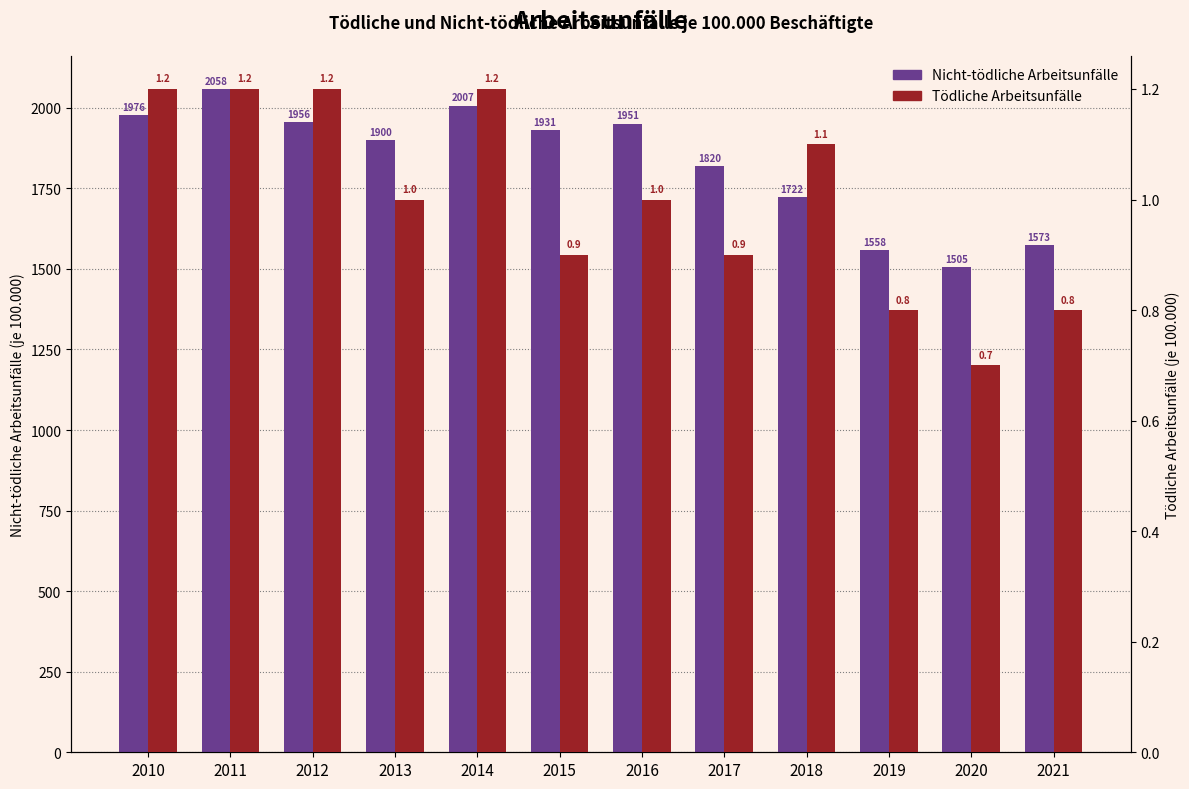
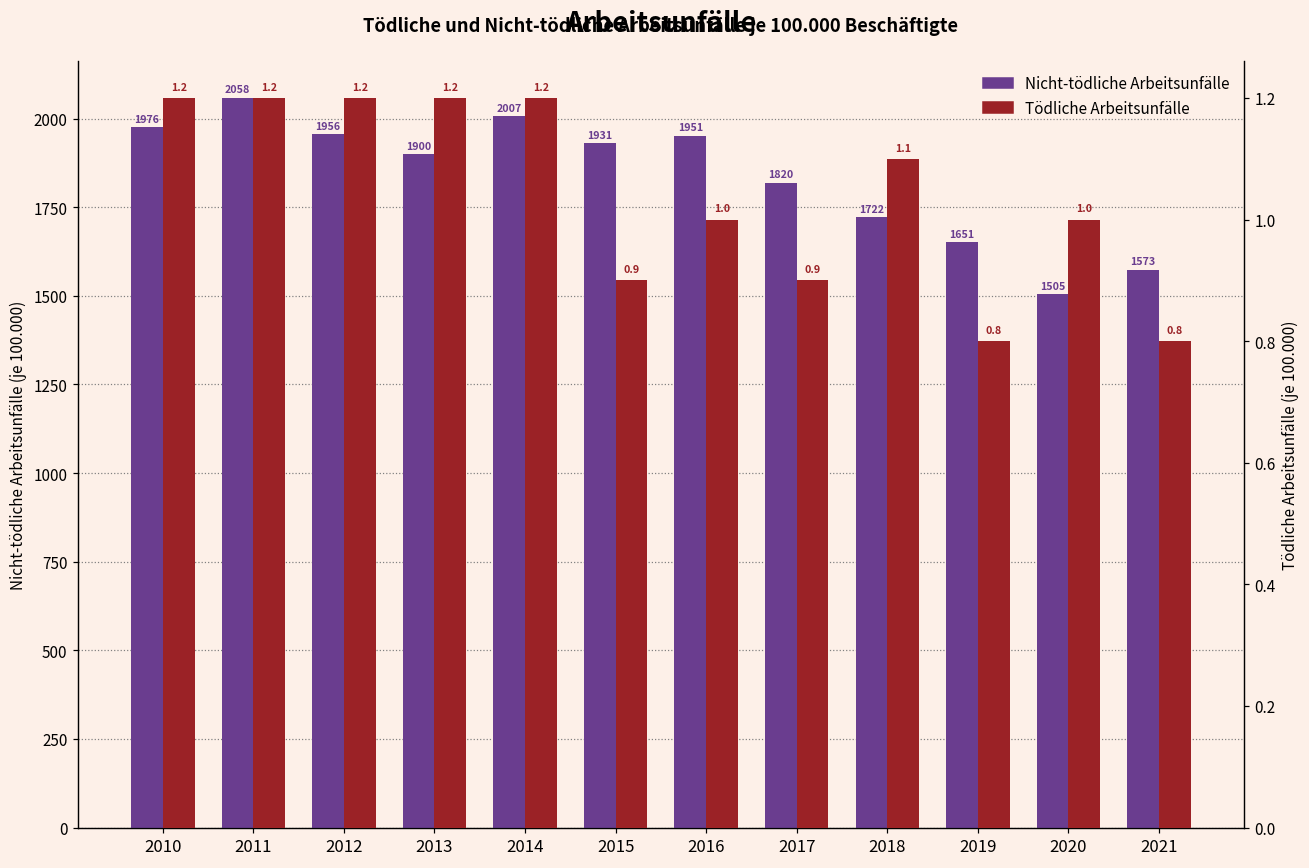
  {
    "Nicht-tödliche Arbeitsunfälle": {
      "2010": 1976,
      "2011": 2058,
      "2012": 1956,
      "2013": 1900,
      "2014": 2007,
      "2015": 1931,
      "2016": 1951,
      "2017": 1820,
      "2018": 1722,
-     "2019": 1558,
+     "2019": 1651,
      "2020": 1505,
      "2021": 1573
    },
    "Tödliche Arbeitsunfälle": {
      "2010": 1.2,
      "2011": 1.2,
      "2012": 1.2,
-     "2013": 1.0,
+     "2013": 1.2,
      "2014": 1.2,
      "2015": 0.9,
      "2016": 1.0,
      "2017": 0.9,
      "2018": 1.1,
      "2019": 0.8,
-     "2020": 0.7,
+     "2020": 1.0,
      "2021": 0.8
    }
  }
